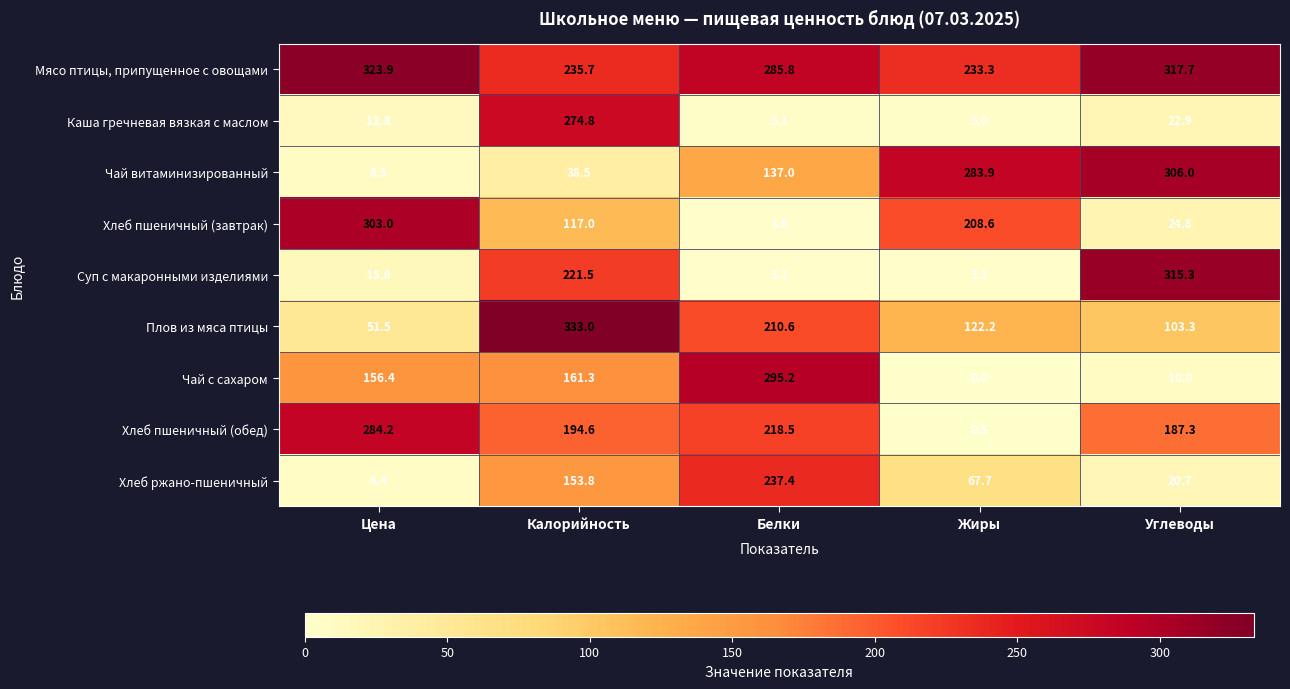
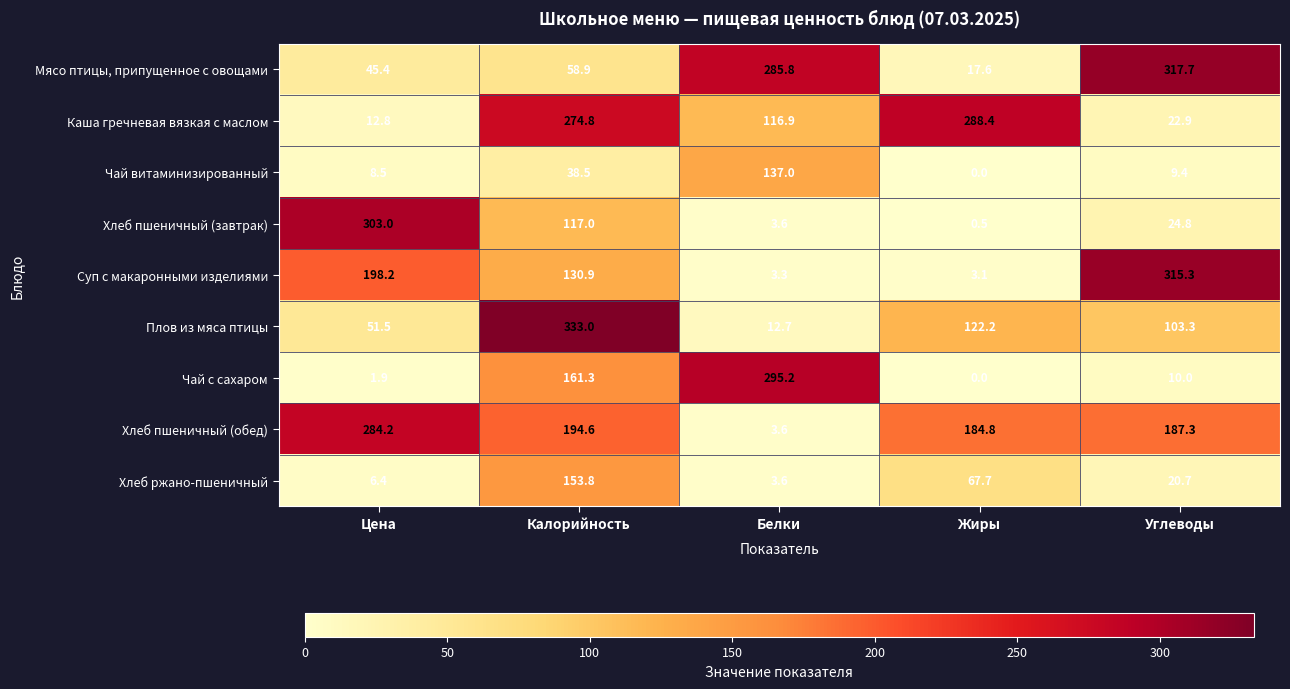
  {
    "Мясо птицы, припущенное с овощами": {
-     "Цена": 323.9,
-     "Калорийность": 235.7,
+     "Цена": 45.4,
+     "Калорийность": 58.9,
      "Белки": 285.8,
-     "Жиры": 233.3,
+     "Жиры": 17.6,
      "Углеводы": 317.7
    },
    "Каша гречневая вязкая с маслом": {
      "Цена": 12.8,
      "Калорийность": 274.8,
-     "Белки": 5.1,
-     "Жиры": 5.0,
+     "Белки": 116.9,
+     "Жиры": 288.4,
      "Углеводы": 22.9
    },
    "Чай витаминизированный": {
      "Цена": 8.5,
      "Калорийность": 38.5,
      "Белки": 137.0,
-     "Жиры": 283.9,
-     "Углеводы": 306.0
+     "Жиры": 0.0,
+     "Углеводы": 9.4
    },
    "Хлеб пшеничный (завтрак)": {
      "Цена": 303.0,
      "Калорийность": 117.0,
      "Белки": 3.6,
-     "Жиры": 208.6,
+     "Жиры": 0.5,
      "Углеводы": 24.8
    },
    "Суп с макаронными изделиями": {
-     "Цена": 15.8,
-     "Калорийность": 221.5,
+     "Цена": 198.2,
+     "Калорийность": 130.9,
      "Белки": 3.3,
      "Жиры": 3.1,
      "Углеводы": 315.3
    },
    "Плов из мяса птицы": {
      "Цена": 51.5,
      "Калорийность": 333.0,
-     "Белки": 210.6,
+     "Белки": 12.7,
      "Жиры": 122.2,
      "Углеводы": 103.3
    },
    "Чай с сахаром": {
-     "Цена": 156.4,
+     "Цена": 1.9,
      "Калорийность": 161.3,
      "Белки": 295.2,
      "Жиры": 0.0,
      "Углеводы": 10.0
    },
    "Хлеб пшеничный (обед)": {
      "Цена": 284.2,
      "Калорийность": 194.6,
-     "Белки": 218.5,
-     "Жиры": 0.5,
+     "Белки": 3.6,
+     "Жиры": 184.8,
      "Углеводы": 187.3
    },
    "Хлеб ржано-пшеничный": {
      "Цена": 6.4,
      "Калорийность": 153.8,
-     "Белки": 237.4,
+     "Белки": 3.6,
      "Жиры": 67.7,
      "Углеводы": 20.7
    }
  }
